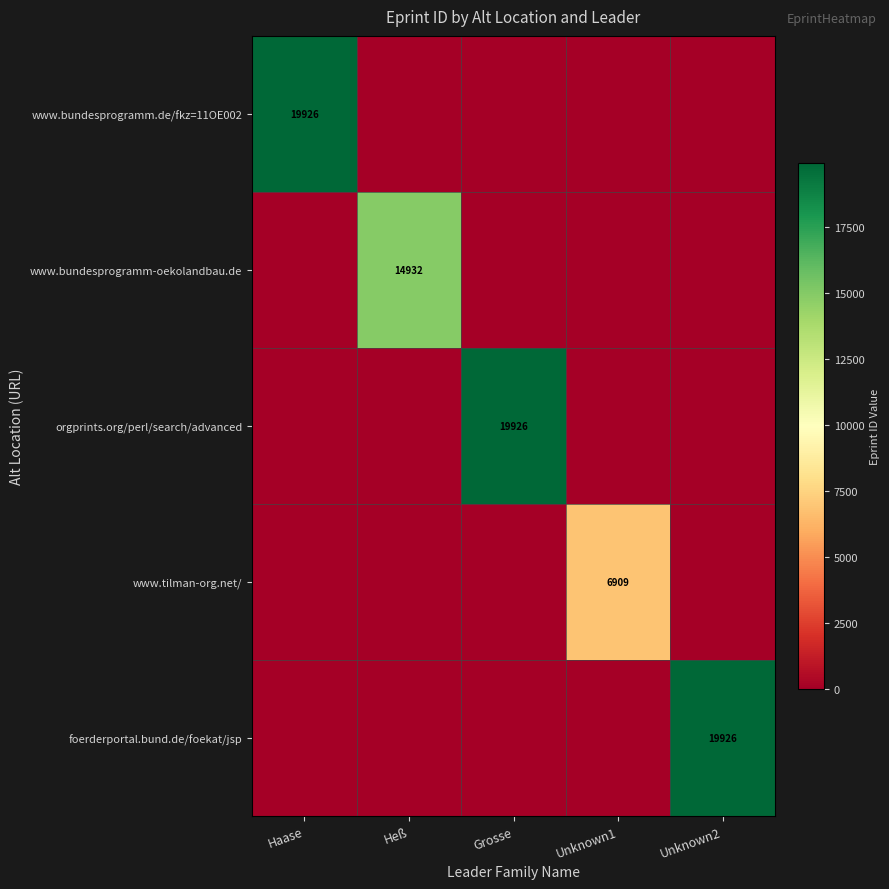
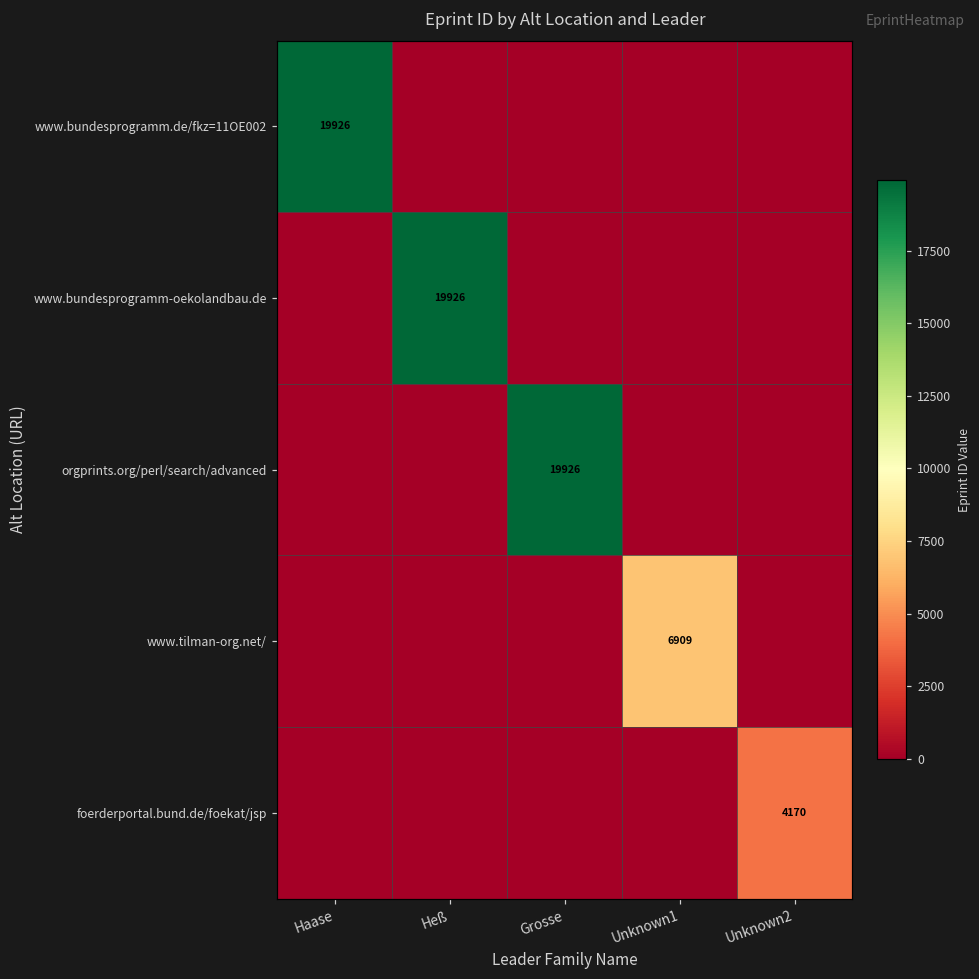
  {
    "www.bundesprogramm.de/fkz=11OE002": {
      "Haase": 19926
    },
    "www.bundesprogramm-oekolandbau.de": {
-     "Heß": 14932
+     "Heß": 19926
    },
    "orgprints.org/perl/search/advanced": {
      "Grosse": 19926
    },
    "www.tilman-org.net/": {
      "Unknown1": 6909
    },
    "foerderportal.bund.de/foekat/jsp": {
-     "Unknown2": 19926
+     "Unknown2": 4170
    }
  }
